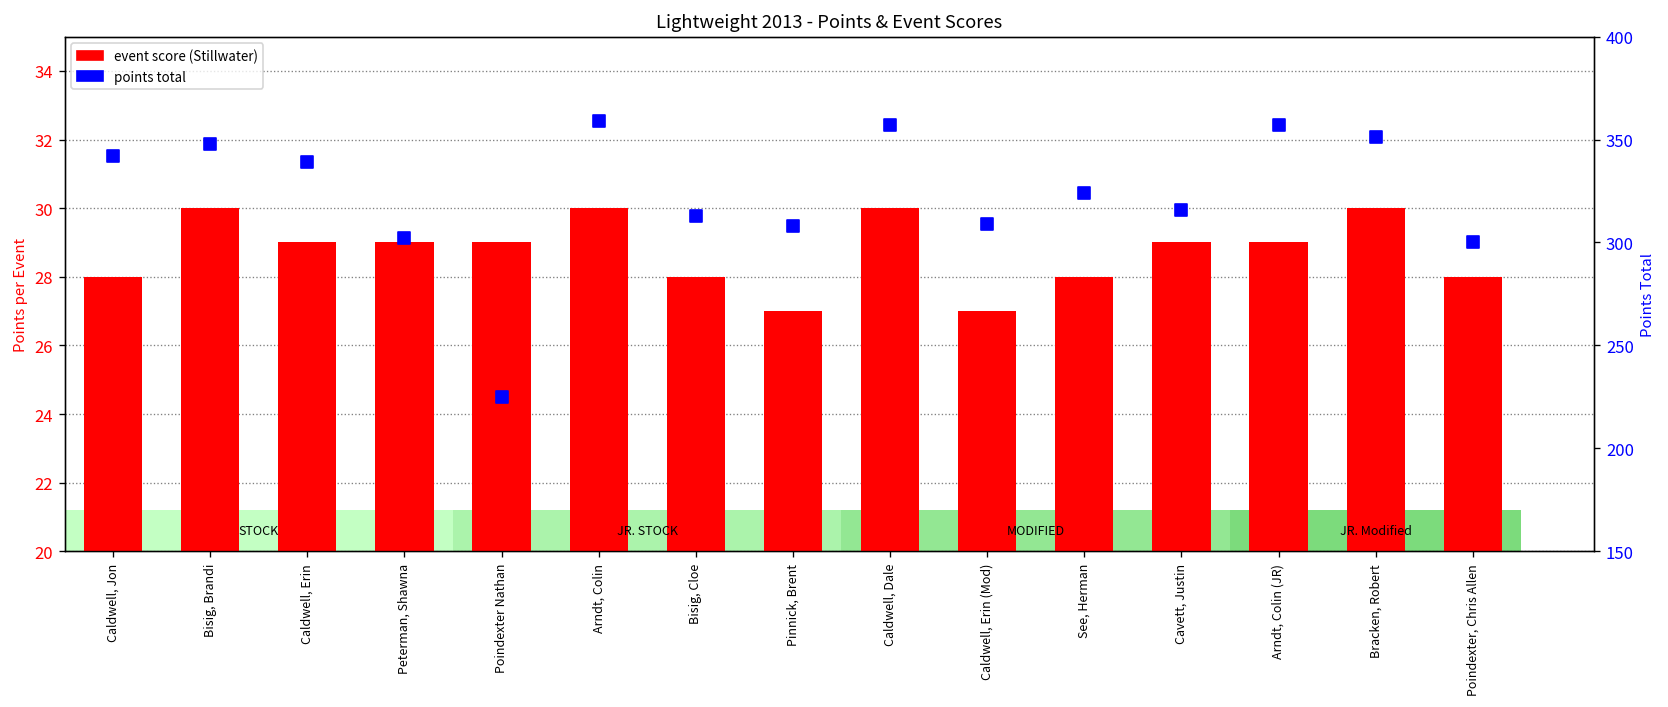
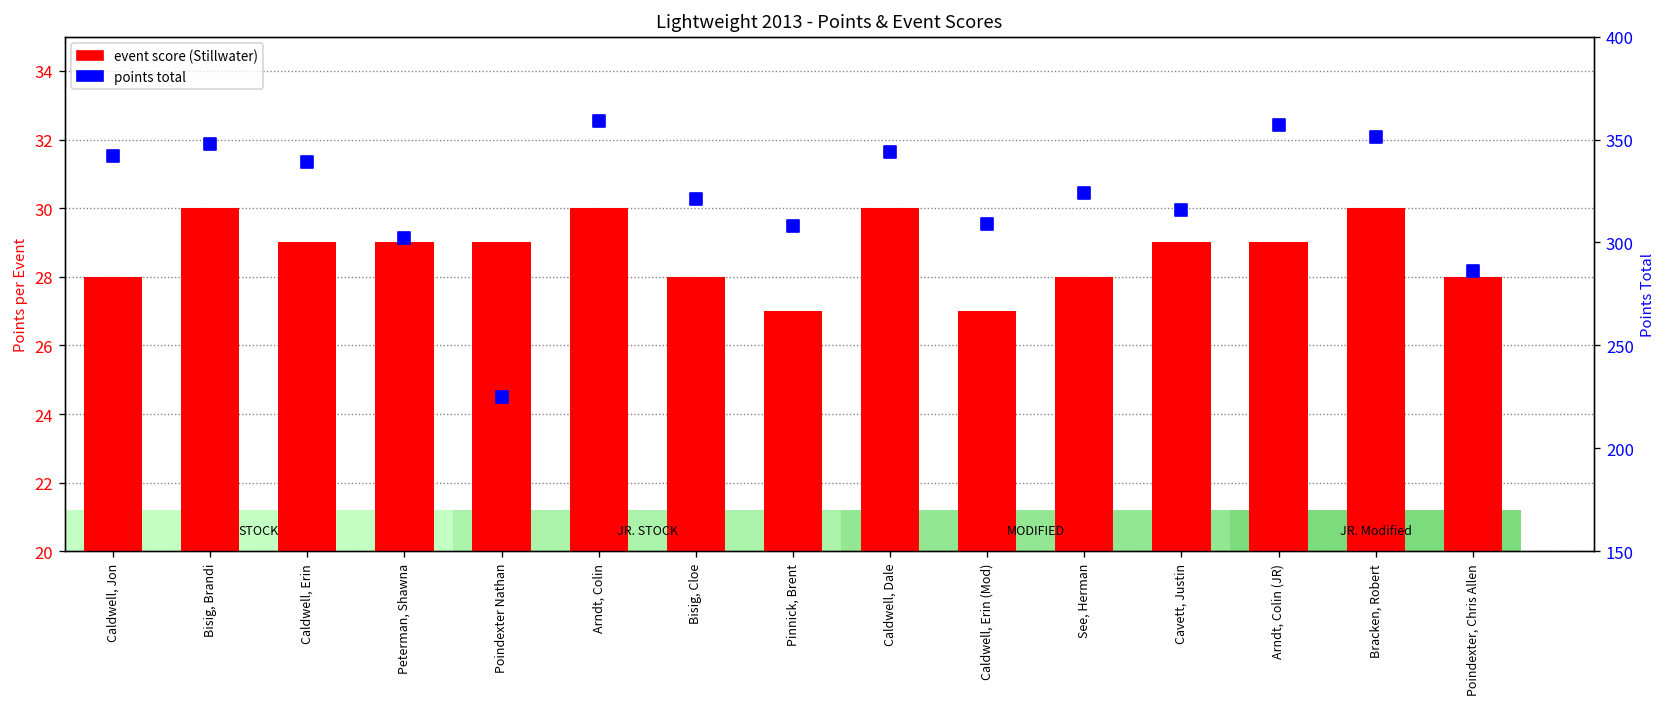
  {
    "points total": {
-     "Bisig, Cloe": 313,
-     "Caldwell, Dale": 357,
-     "Poindexter, Chris Allen": 300
+     "Bisig, Cloe": 321,
+     "Caldwell, Dale": 344,
+     "Poindexter, Chris Allen": 286
    }
  }
